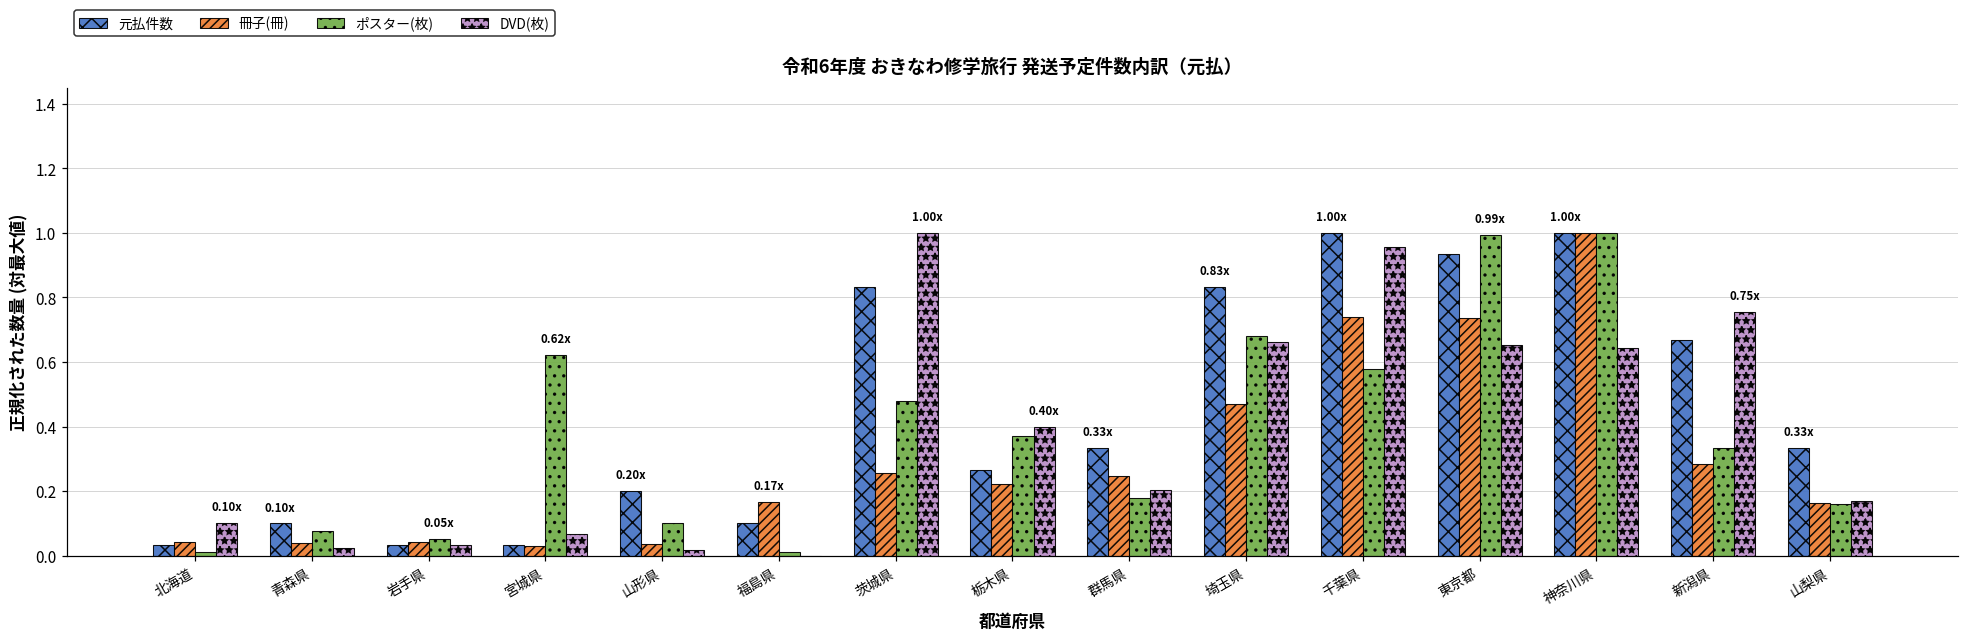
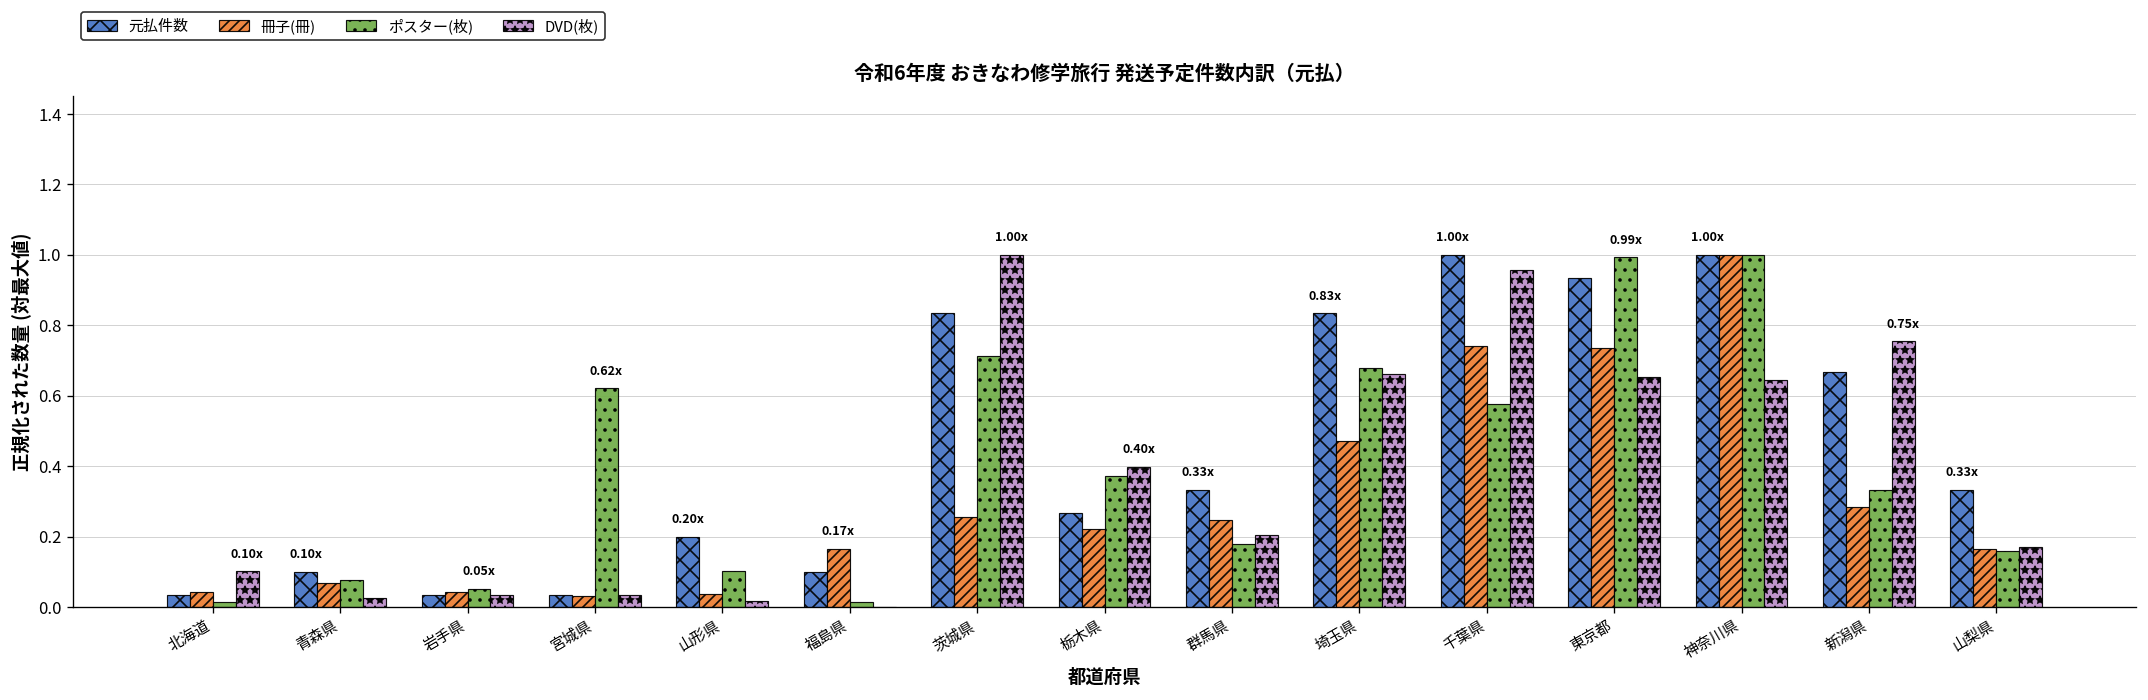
  {
    "元払件数": {
      "青森県": "0.10x",
      "山形県": "0.20x",
      "群馬県": "0.33x",
      "埼玉県": "0.83x",
      "千葉県": "1.00x",
      "神奈川県": "1.00x",
      "山梨県": "0.33x"
    },
    "冊子(冊)": {
      "北海道": "0.04",
-     "青森県": "0.04",
+     "青森県": "0.07",
      "岩手県": "0.04",
      "宮城県": "0.03",
      "山形県": "0.04",
      "茨城県": "0.26",
      "栃木県": "0.22",
      "群馬県": "0.25",
      "埼玉県": "0.47",
      "千葉県": "0.74",
      "東京都": "0.74",
      "新潟県": "0.28",
      "山梨県": "0.16"
    },
    "ポスター(枚)": {
      "北海道": "0.01",
      "青森県": "0.08",
      "山形県": "0.10",
      "福島県": "0.01",
-     "茨城県": "0.48",
+     "茨城県": "0.71",
      "栃木県": "0.37",
      "群馬県": "0.18",
      "埼玉県": "0.68",
      "千葉県": "0.58",
      "神奈川県": "1.00",
      "新潟県": "0.33",
      "山梨県": "0.16"
    },
    "DVD(枚)": {
      "青森県": "0.03",
      "岩手県": "0.03",
-     "宮城県": "0.07",
+     "宮城県": "0.03",
      "山形県": "0.02",
      "福島県": "0.00",
      "群馬県": "0.20",
      "埼玉県": "0.66",
      "千葉県": "0.96",
      "東京都": "0.65",
      "神奈川県": "0.64",
      "山梨県": "0.17"
    }
  }
